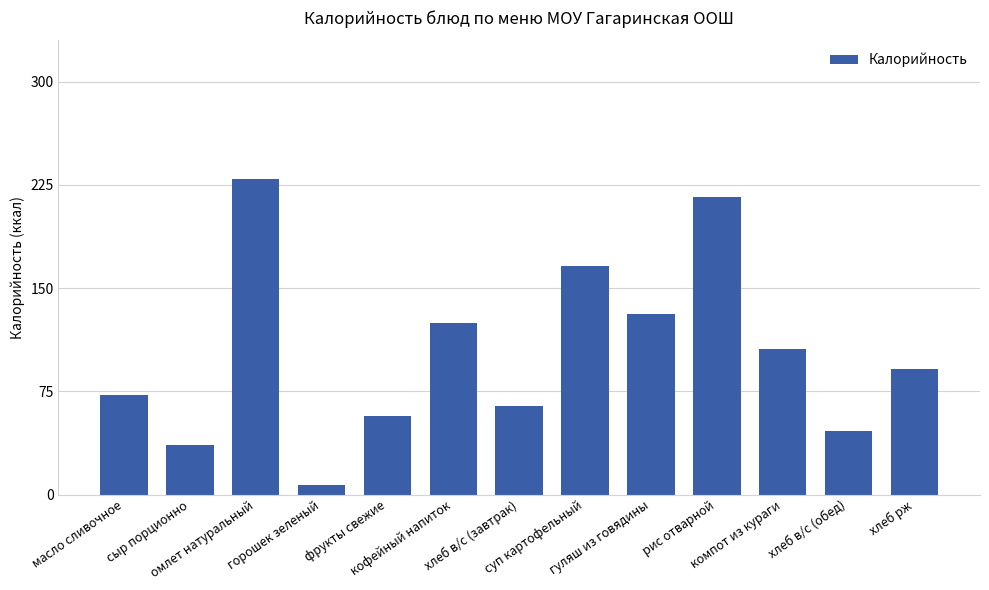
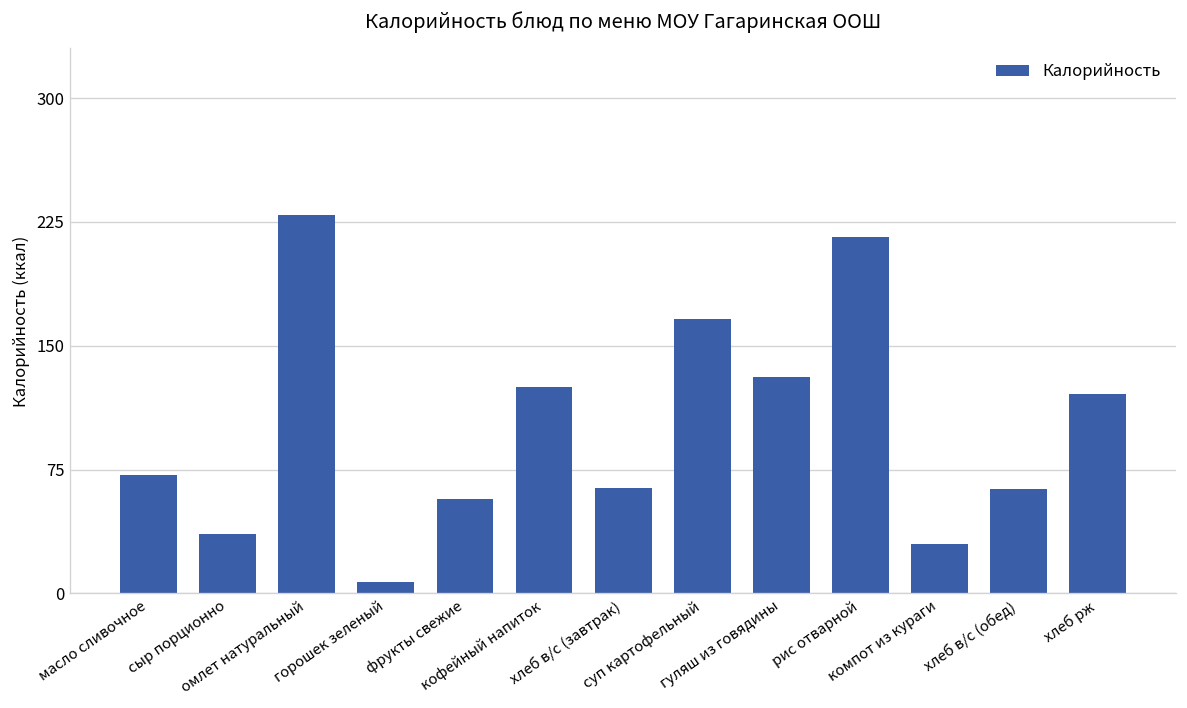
  {
    "масло сливочное": 72,
    "сыр порционно": 36,
    "омлет натуральный": 229,
    "горошек зеленый": 7,
    "фрукты свежие": 57,
    "кофейный напиток": 125,
    "хлеб в/с (завтрак)": 64,
    "суп картофельный": 166,
    "гуляш из говядины": 131,
    "рис отварной": 216,
-   "компот из кураги": 106,
-   "хлеб в/с (обед)": 46,
-   "хлеб рж": 91
+   "компот из кураги": 30,
+   "хлеб в/с (обед)": 63,
+   "хлеб рж": 121
  }
